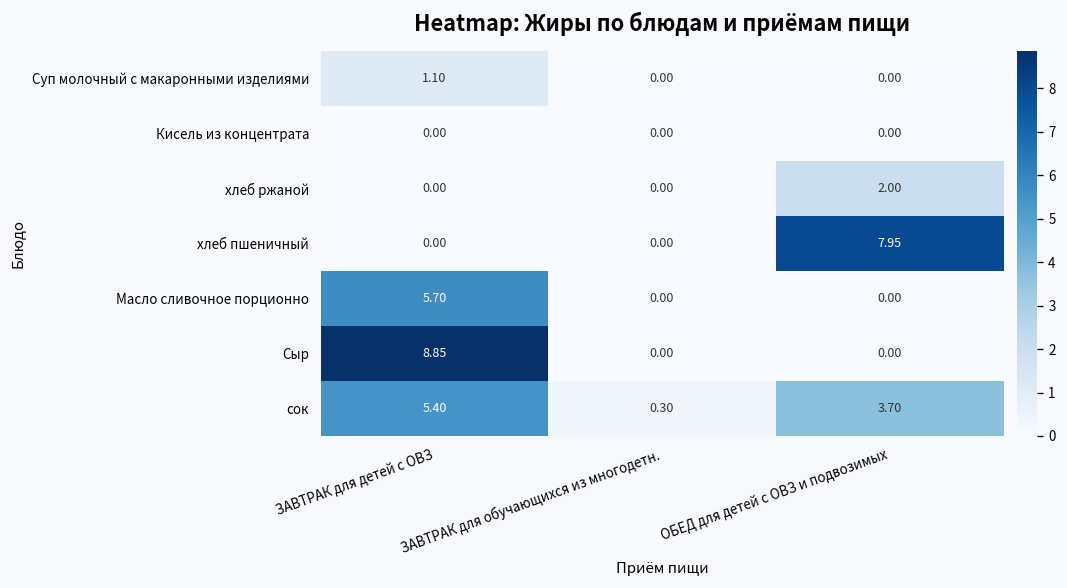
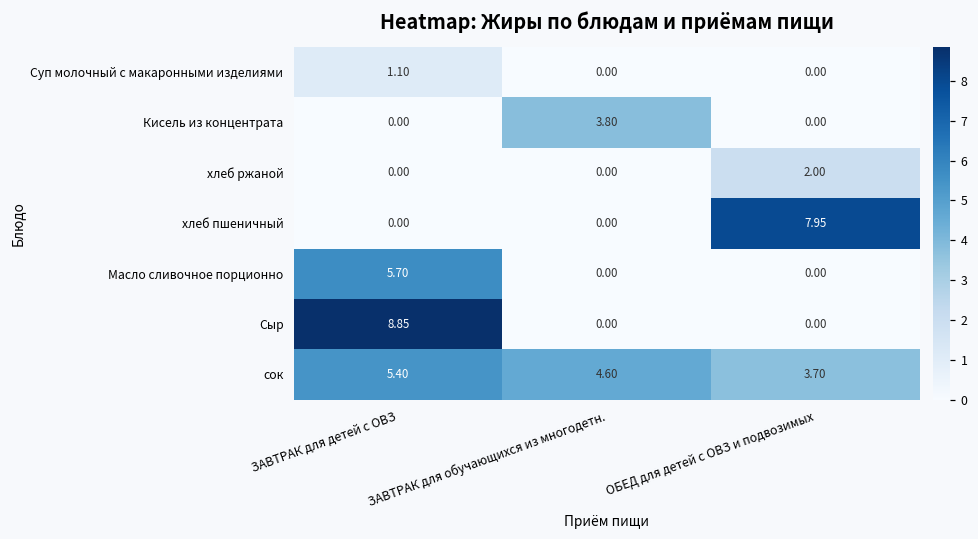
  {
    "Суп молочный с макаронными изделиями": {
      "ЗАВТРАК для детей с ОВЗ": 1.10,
      "ЗАВТРАК для обучающихся из многодетн.": 0.00,
      "ОБЕД для детей с ОВЗ и подвозимых": 0.00
    },
    "Кисель из концентрата": {
      "ЗАВТРАК для детей с ОВЗ": 0.00,
-     "ЗАВТРАК для обучающихся из многодетн.": 0.00,
+     "ЗАВТРАК для обучающихся из многодетн.": 3.80,
      "ОБЕД для детей с ОВЗ и подвозимых": 0.00
    },
    "хлеб ржаной": {
      "ЗАВТРАК для детей с ОВЗ": 0.00,
      "ЗАВТРАК для обучающихся из многодетн.": 0.00,
      "ОБЕД для детей с ОВЗ и подвозимых": 2.00
    },
    "хлеб пшеничный": {
      "ЗАВТРАК для детей с ОВЗ": 0.00,
      "ЗАВТРАК для обучающихся из многодетн.": 0.00,
      "ОБЕД для детей с ОВЗ и подвозимых": 7.95
    },
    "Масло сливочное порционно": {
      "ЗАВТРАК для детей с ОВЗ": 5.70,
      "ЗАВТРАК для обучающихся из многодетн.": 0.00,
      "ОБЕД для детей с ОВЗ и подвозимых": 0.00
    },
    "Сыр": {
      "ЗАВТРАК для детей с ОВЗ": 8.85,
      "ЗАВТРАК для обучающихся из многодетн.": 0.00,
      "ОБЕД для детей с ОВЗ и подвозимых": 0.00
    },
    "сок": {
      "ЗАВТРАК для детей с ОВЗ": 5.40,
-     "ЗАВТРАК для обучающихся из многодетн.": 0.30,
+     "ЗАВТРАК для обучающихся из многодетн.": 4.60,
      "ОБЕД для детей с ОВЗ и подвозимых": 3.70
    }
  }
